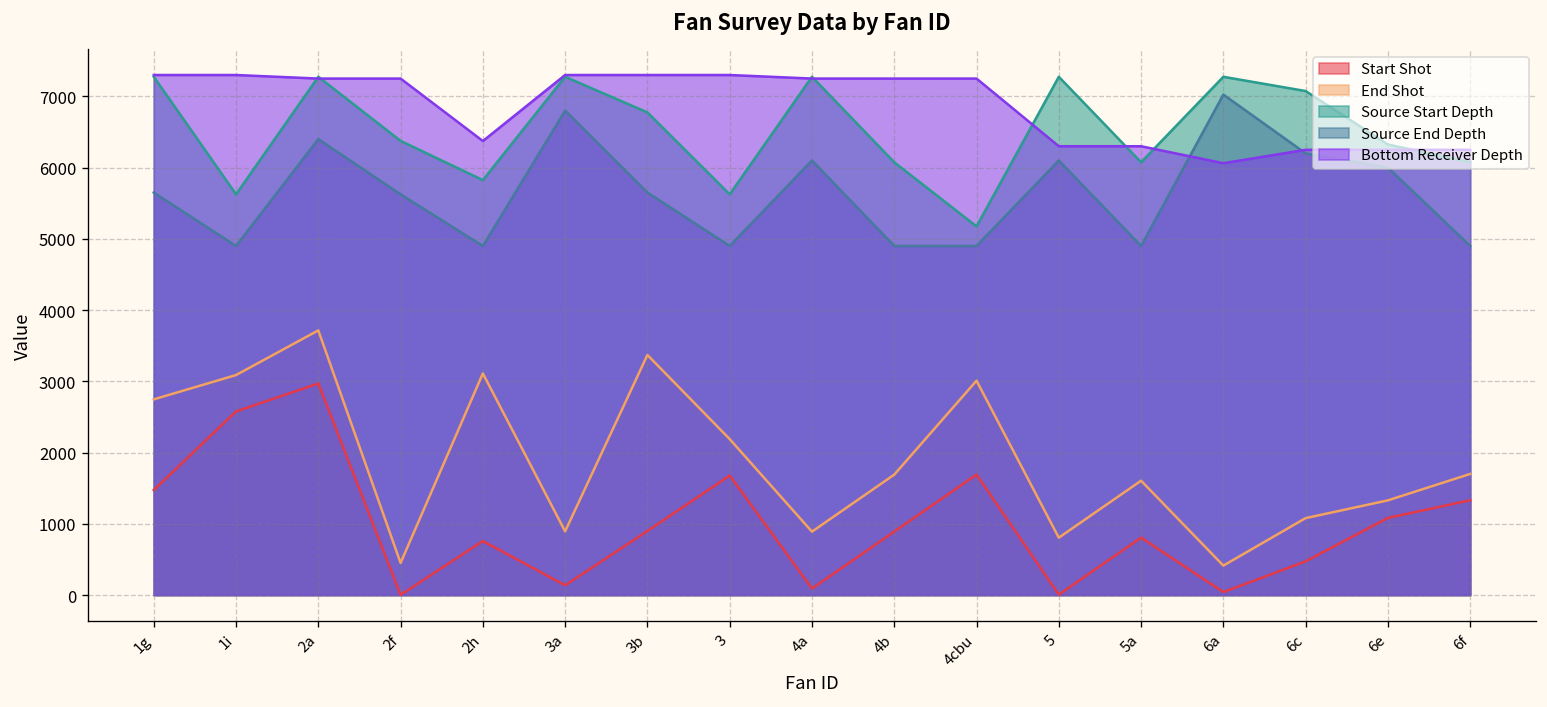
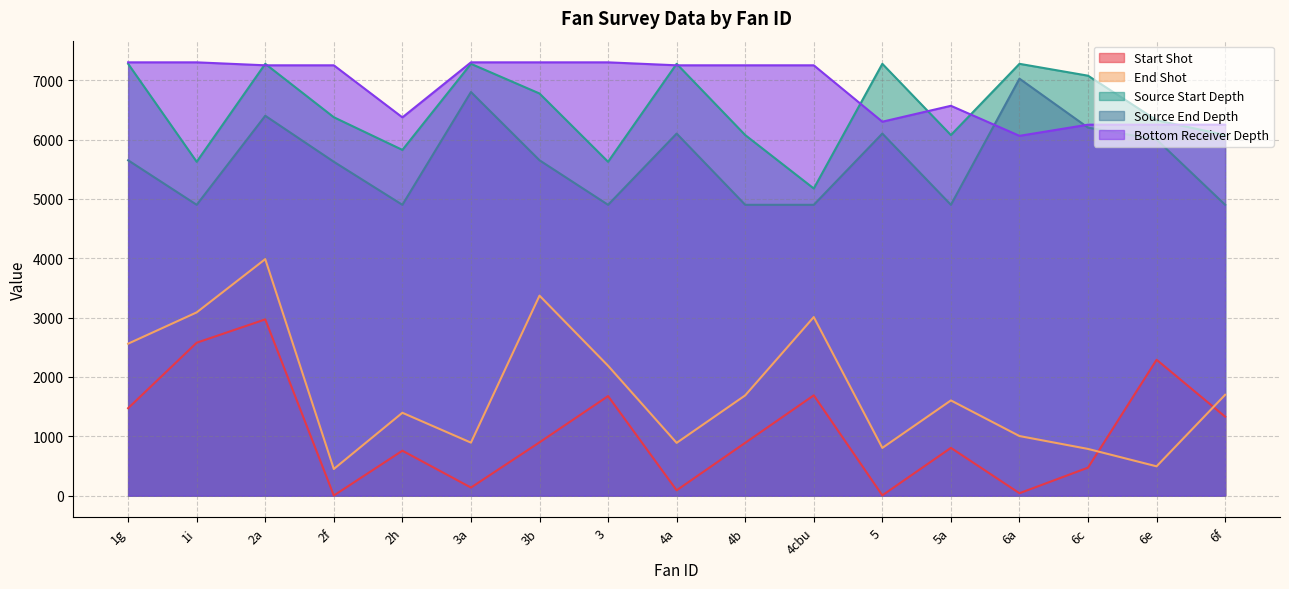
  {
    "Start Shot": {
      "1g": 1500,
      "1i": 2600,
      "2a": 3000,
      "2f": 0,
      "2h": 800,
      "3a": 100,
      "3b": 900,
      "3": 1700,
      "4a": 100,
      "4b": 900,
      "4cbu": 1700,
      "5": 0,
      "5a": 800,
      "6a": 0,
      "6c": 500,
-     "6e": 1100,
+     "6e": 2300,
      "6f": 1300
    },
    "End Shot": {
-     "1g": 2700,
+     "1g": 2600,
      "1i": 3100,
-     "2a": 3700,
+     "2a": 4000,
      "2f": 500,
-     "2h": 3100,
+     "2h": 1400,
      "3a": 900,
      "3b": 3400,
      "3": 2200,
      "4a": 900,
      "4b": 1700,
      "4cbu": 3000,
      "5": 800,
      "5a": 1600,
-     "6a": 400,
-     "6c": 1100,
-     "6e": 1300,
+     "6a": 1000,
+     "6c": 800,
+     "6e": 500,
      "6f": 1700
    },
    "Bottom Receiver Depth": {
      "1i": 7300,
      "2f": 7300,
      "2h": 6400,
      "3b": 7300,
      "3": 7300,
      "4b": 7300,
      "4cbu": 7300,
      "5": 6300,
-     "5a": 6300,
+     "5a": 6600,
      "6a": 6100,
      "6c": 6300
    }
  }
